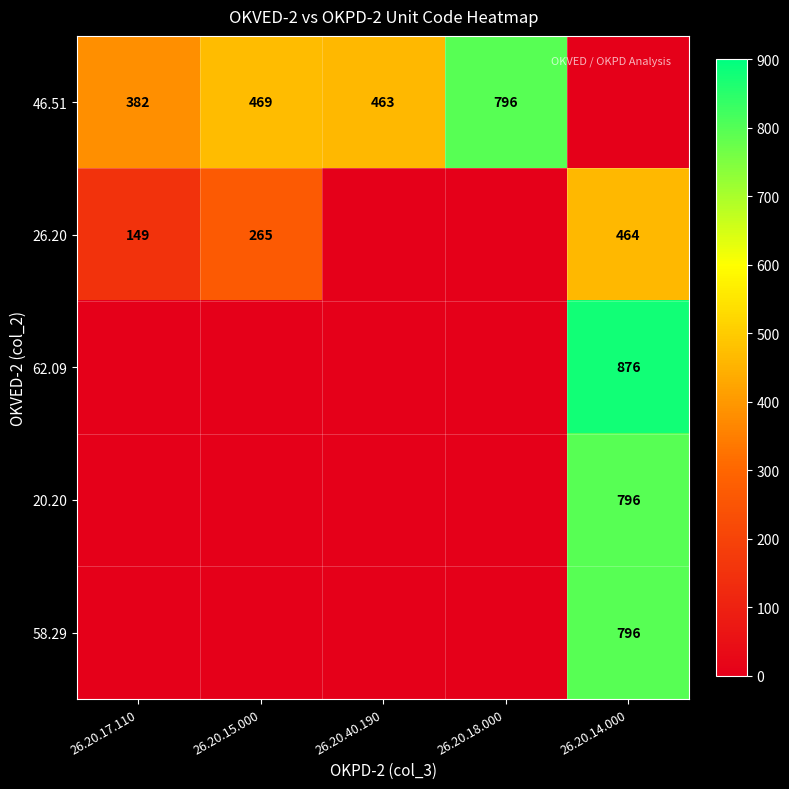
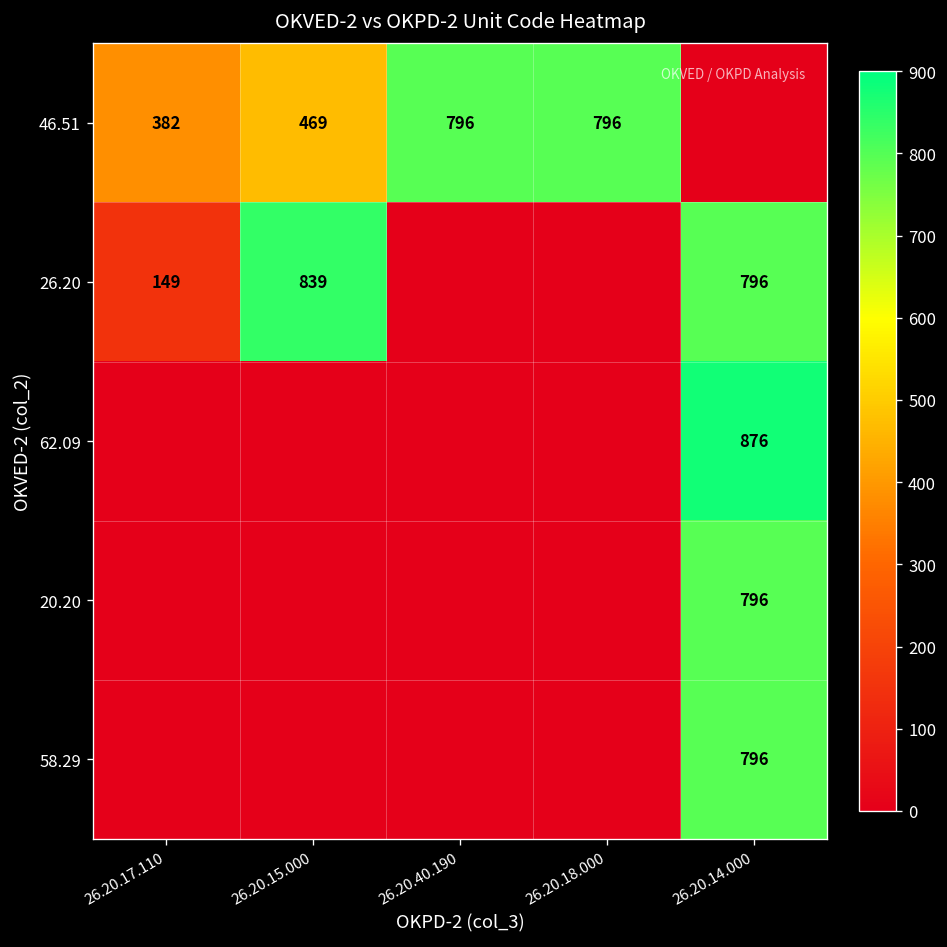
  {
    "46.51": {
      "26.20.17.110": 382,
      "26.20.15.000": 469,
-     "26.20.40.190": 463,
+     "26.20.40.190": 796,
      "26.20.18.000": 796
    },
    "26.20": {
      "26.20.17.110": 149,
-     "26.20.15.000": 265,
-     "26.20.14.000": 464
+     "26.20.15.000": 839,
+     "26.20.14.000": 796
    },
    "62.09": {
      "26.20.14.000": 876
    },
    "20.20": {
      "26.20.14.000": 796
    },
    "58.29": {
      "26.20.14.000": 796
    }
  }
